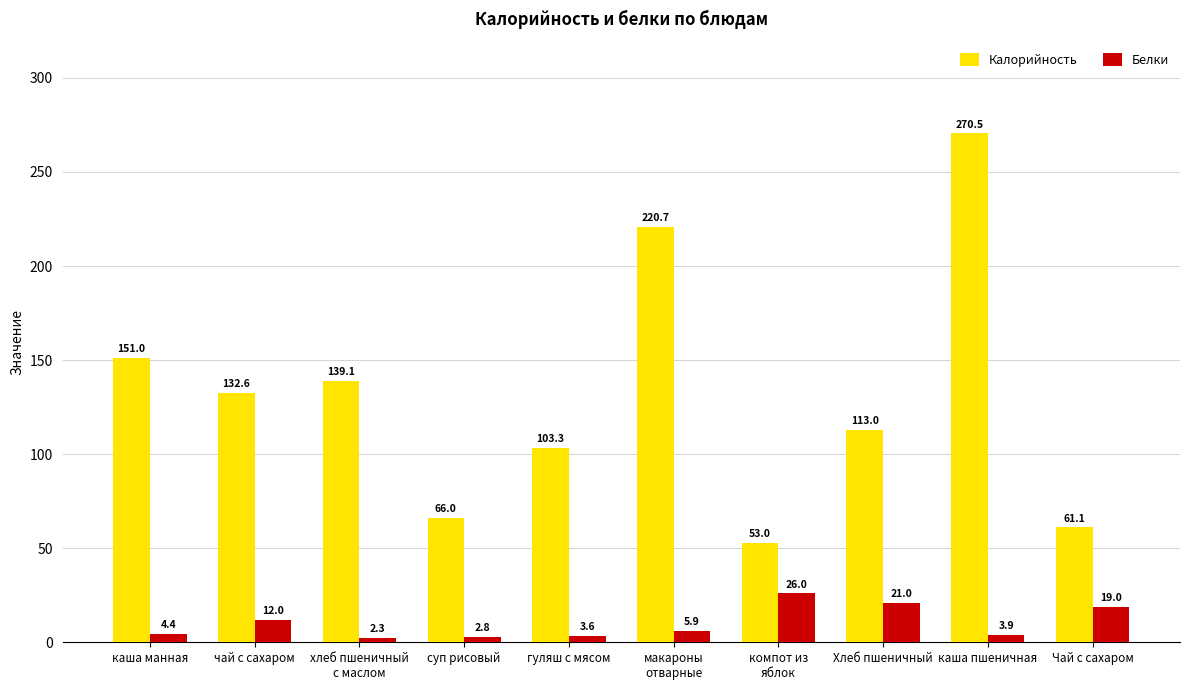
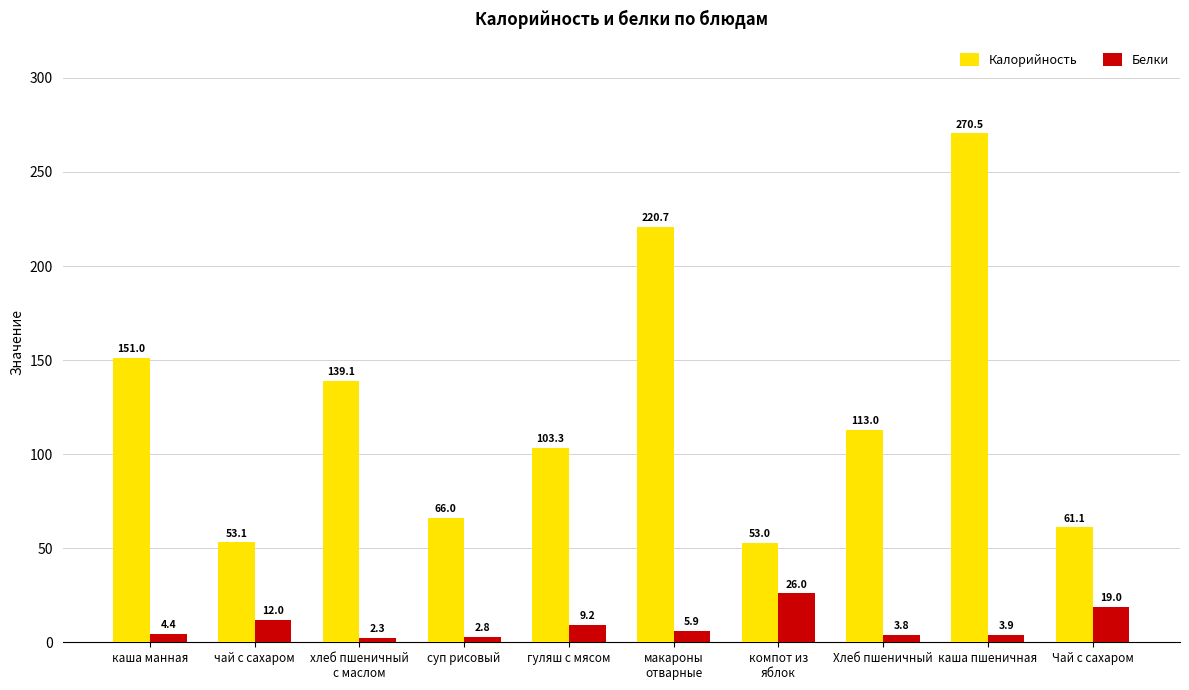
  {
    "Калорийность": {
      "каша манная": 151.0,
-     "чай с сахаром": 132.6,
+     "чай с сахаром": 53.1,
      "хлеб пшеничный с маслом": 139.1,
      "суп рисовый": 66.0,
      "гуляш с мясом": 103.3,
      "макароны отварные": 220.7,
      "компот из яблок": 53.0,
      "Хлеб пшеничный": 113.0,
      "каша пшеничная": 270.5,
      "Чай с сахаром": 61.1
    },
    "Белки": {
      "каша манная": 4.4,
      "чай с сахаром": 12.0,
      "хлеб пшеничный с маслом": 2.3,
      "суп рисовый": 2.8,
-     "гуляш с мясом": 3.6,
+     "гуляш с мясом": 9.2,
      "макароны отварные": 5.9,
      "компот из яблок": 26.0,
-     "Хлеб пшеничный": 21.0,
+     "Хлеб пшеничный": 3.8,
      "каша пшеничная": 3.9,
      "Чай с сахаром": 19.0
    }
  }
